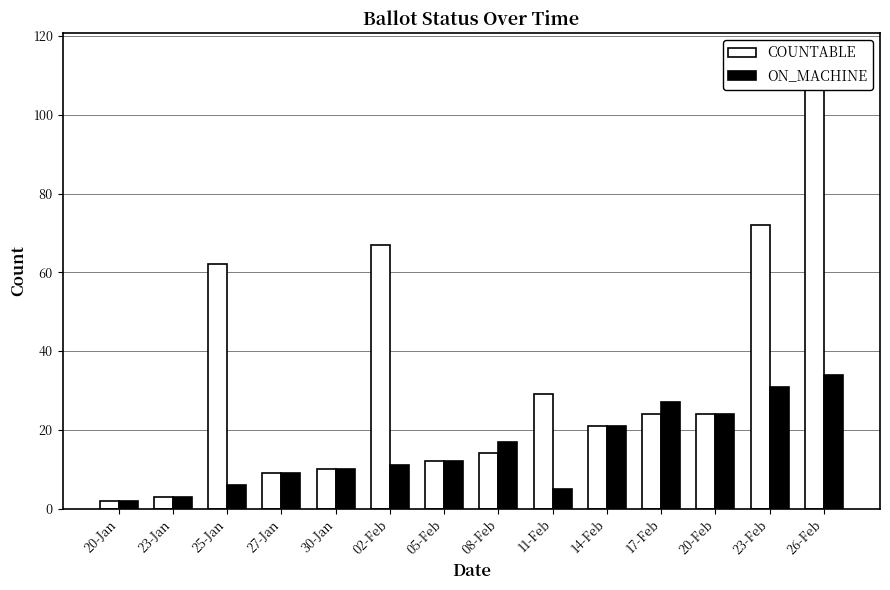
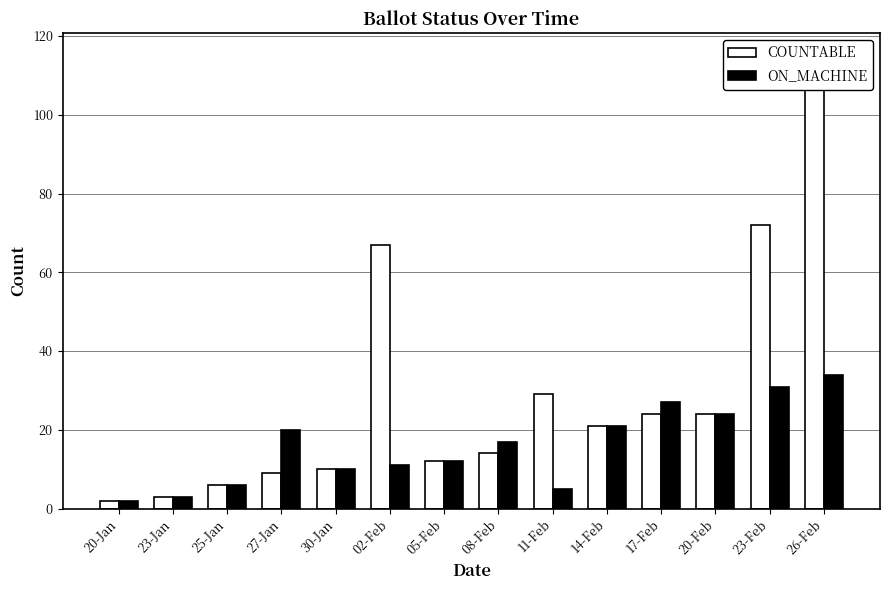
  {
    "COUNTABLE": {
      "20-Jan": 2,
      "23-Jan": 3,
-     "25-Jan": 62,
+     "25-Jan": 6,
      "27-Jan": 9,
      "30-Jan": 10,
      "02-Feb": 67,
      "05-Feb": 12,
      "08-Feb": 14,
      "11-Feb": 29,
      "14-Feb": 21,
      "17-Feb": 24,
      "20-Feb": 24,
      "23-Feb": 72
    },
    "ON_MACHINE": {
      "20-Jan": 2,
      "23-Jan": 3,
      "25-Jan": 6,
-     "27-Jan": 9,
+     "27-Jan": 20,
      "30-Jan": 10,
      "02-Feb": 11,
      "05-Feb": 12,
      "08-Feb": 17,
      "11-Feb": 5,
      "14-Feb": 21,
      "17-Feb": 27,
      "20-Feb": 24,
      "23-Feb": 31,
      "26-Feb": 34
    }
  }
